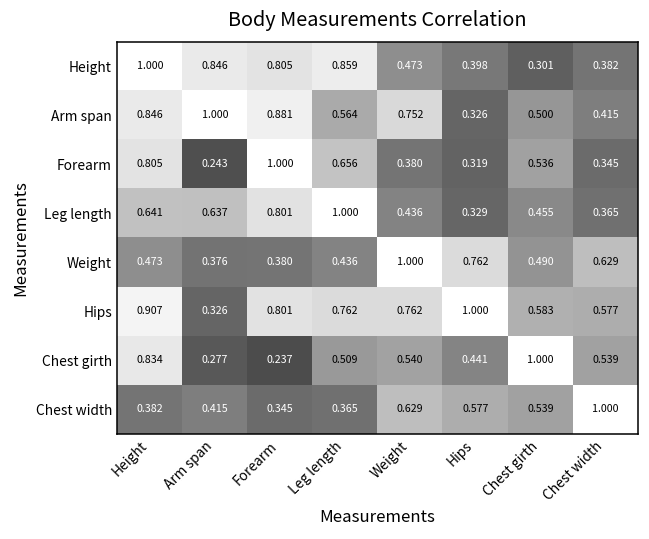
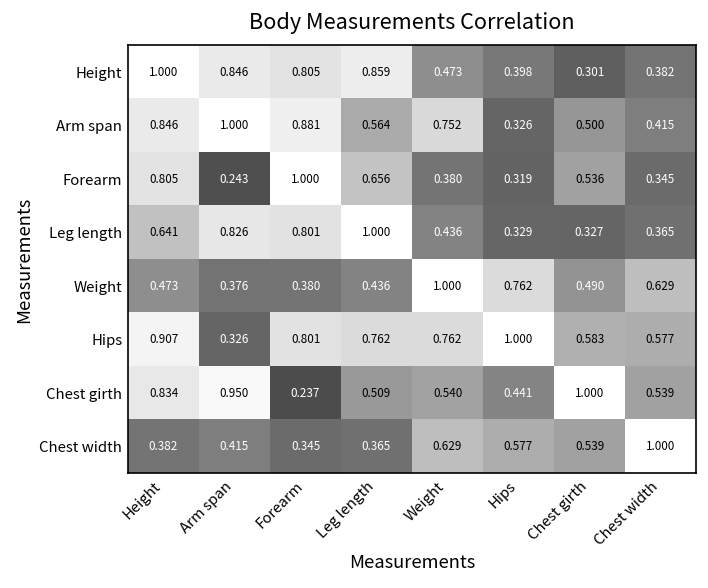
  {
    "Height": {
      "Height": 1.000,
      "Arm span": 0.846,
      "Forearm": 0.805,
      "Leg length": 0.859,
      "Weight": 0.473,
      "Hips": 0.398,
      "Chest girth": 0.301,
      "Chest width": 0.382
    },
    "Arm span": {
      "Height": 0.846,
      "Arm span": 1.000,
      "Forearm": 0.881,
      "Leg length": 0.564,
      "Weight": 0.752,
      "Hips": 0.326,
      "Chest girth": 0.500,
      "Chest width": 0.415
    },
    "Forearm": {
      "Height": 0.805,
      "Arm span": 0.243,
      "Forearm": 1.000,
      "Leg length": 0.656,
      "Weight": 0.380,
      "Hips": 0.319,
      "Chest girth": 0.536,
      "Chest width": 0.345
    },
    "Leg length": {
      "Height": 0.641,
-     "Arm span": 0.637,
+     "Arm span": 0.826,
      "Forearm": 0.801,
      "Leg length": 1.000,
      "Weight": 0.436,
      "Hips": 0.329,
-     "Chest girth": 0.455,
+     "Chest girth": 0.327,
      "Chest width": 0.365
    },
    "Weight": {
      "Height": 0.473,
      "Arm span": 0.376,
      "Forearm": 0.380,
      "Leg length": 0.436,
      "Weight": 1.000,
      "Hips": 0.762,
      "Chest girth": 0.490,
      "Chest width": 0.629
    },
    "Hips": {
      "Height": 0.907,
      "Arm span": 0.326,
      "Forearm": 0.801,
      "Leg length": 0.762,
      "Weight": 0.762,
      "Hips": 1.000,
      "Chest girth": 0.583,
      "Chest width": 0.577
    },
    "Chest girth": {
      "Height": 0.834,
-     "Arm span": 0.277,
+     "Arm span": 0.950,
      "Forearm": 0.237,
      "Leg length": 0.509,
      "Weight": 0.540,
      "Hips": 0.441,
      "Chest girth": 1.000,
      "Chest width": 0.539
    },
    "Chest width": {
      "Height": 0.382,
      "Arm span": 0.415,
      "Forearm": 0.345,
      "Leg length": 0.365,
      "Weight": 0.629,
      "Hips": 0.577,
      "Chest girth": 0.539,
      "Chest width": 1.000
    }
  }
